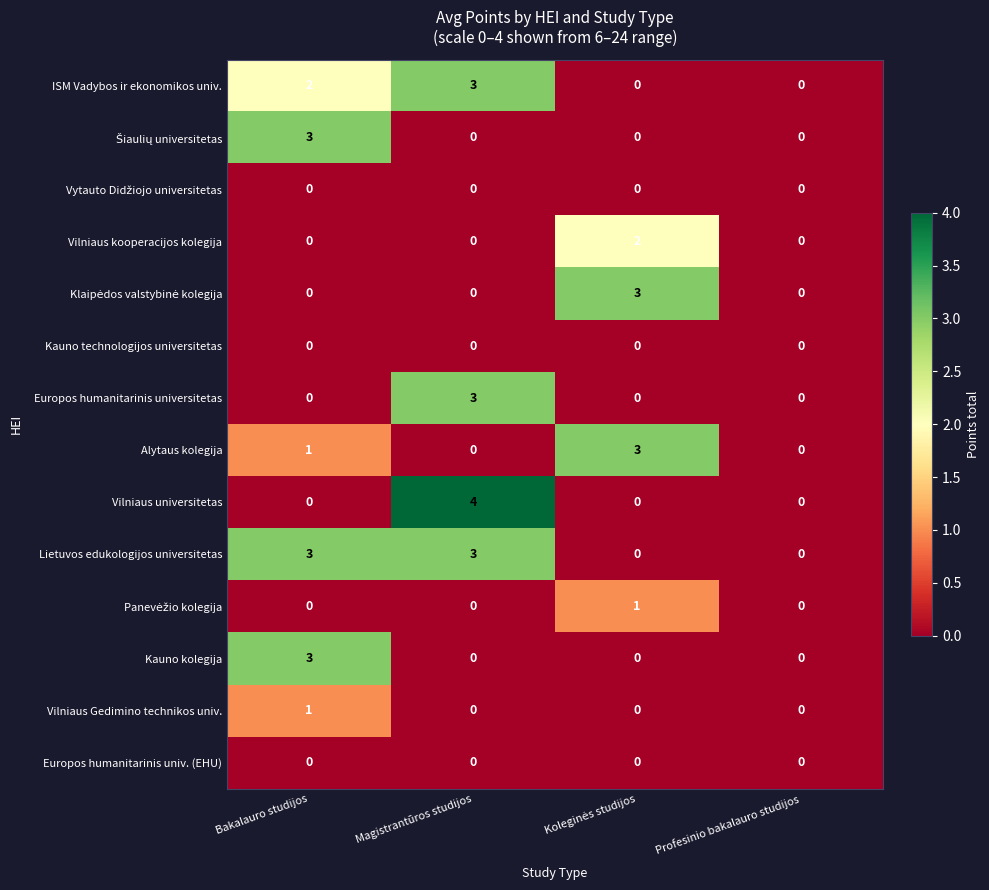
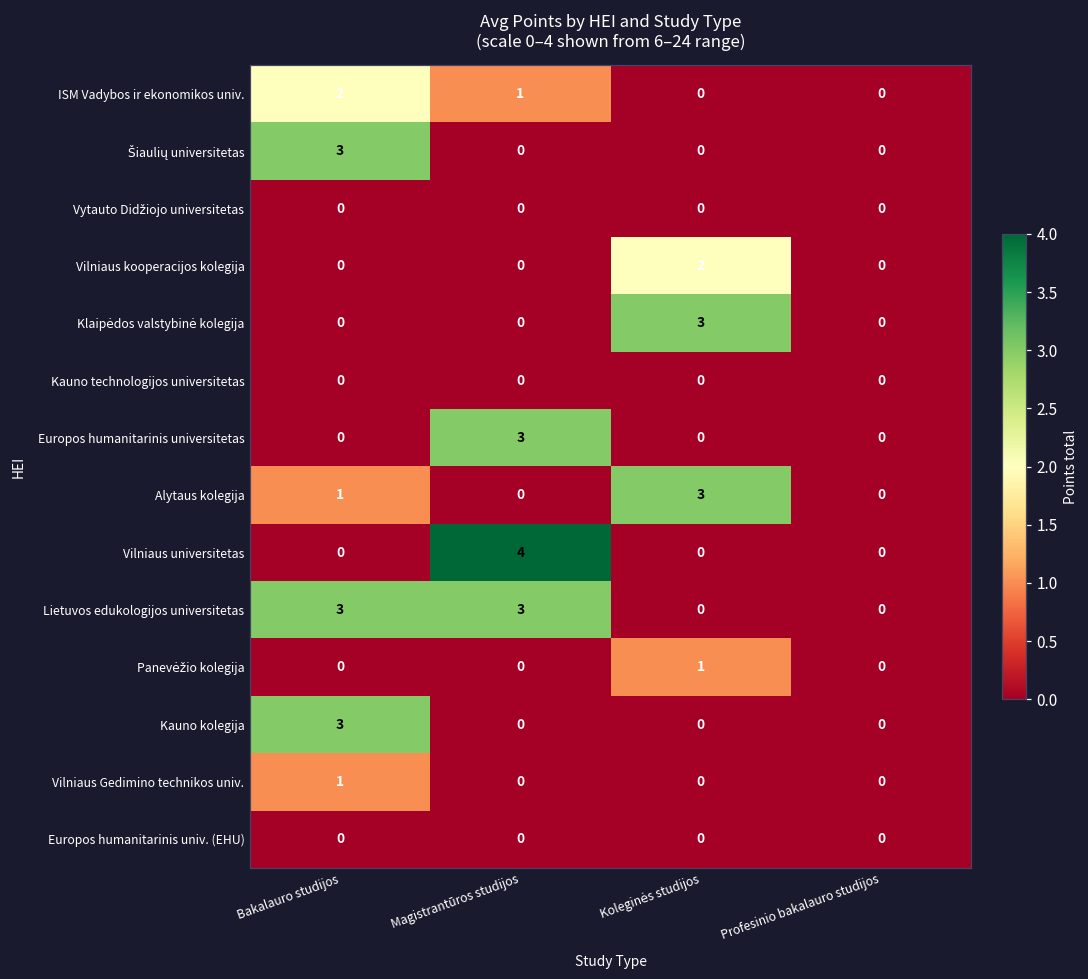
  {
    "ISM Vadybos ir ekonomikos univ.": {
      "Bakalauro studijos": 2,
-     "Magistrantūros studijos": 3,
+     "Magistrantūros studijos": 1,
      "Koleginės studijos": 0,
      "Profesinio bakalauro studijos": 0
    },
    "Šiaulių universitetas": {
      "Bakalauro studijos": 3,
      "Magistrantūros studijos": 0,
      "Koleginės studijos": 0,
      "Profesinio bakalauro studijos": 0
    },
    "Vytauto Didžiojo universitetas": {
      "Bakalauro studijos": 0,
      "Magistrantūros studijos": 0,
      "Koleginės studijos": 0,
      "Profesinio bakalauro studijos": 0
    },
    "Vilniaus kooperacijos kolegija": {
      "Bakalauro studijos": 0,
      "Magistrantūros studijos": 0,
      "Koleginės studijos": 2,
      "Profesinio bakalauro studijos": 0
    },
    "Klaipėdos valstybinė kolegija": {
      "Bakalauro studijos": 0,
      "Magistrantūros studijos": 0,
      "Koleginės studijos": 3,
      "Profesinio bakalauro studijos": 0
    },
    "Kauno technologijos universitetas": {
      "Bakalauro studijos": 0,
      "Magistrantūros studijos": 0,
      "Koleginės studijos": 0,
      "Profesinio bakalauro studijos": 0
    },
    "Europos humanitarinis universitetas": {
      "Bakalauro studijos": 0,
      "Magistrantūros studijos": 3,
      "Koleginės studijos": 0,
      "Profesinio bakalauro studijos": 0
    },
    "Alytaus kolegija": {
      "Bakalauro studijos": 1,
      "Magistrantūros studijos": 0,
      "Koleginės studijos": 3,
      "Profesinio bakalauro studijos": 0
    },
    "Vilniaus universitetas": {
      "Bakalauro studijos": 0,
      "Magistrantūros studijos": 4,
      "Koleginės studijos": 0,
      "Profesinio bakalauro studijos": 0
    },
    "Lietuvos edukologijos universitetas": {
      "Bakalauro studijos": 3,
      "Magistrantūros studijos": 3,
      "Koleginės studijos": 0,
      "Profesinio bakalauro studijos": 0
    },
    "Panevėžio kolegija": {
      "Bakalauro studijos": 0,
      "Magistrantūros studijos": 0,
      "Koleginės studijos": 1,
      "Profesinio bakalauro studijos": 0
    },
    "Kauno kolegija": {
      "Bakalauro studijos": 3,
      "Magistrantūros studijos": 0,
      "Koleginės studijos": 0,
      "Profesinio bakalauro studijos": 0
    },
    "Vilniaus Gedimino technikos univ.": {
      "Bakalauro studijos": 1,
      "Magistrantūros studijos": 0,
      "Koleginės studijos": 0,
      "Profesinio bakalauro studijos": 0
    },
    "Europos humanitarinis univ. (EHU)": {
      "Bakalauro studijos": 0,
      "Magistrantūros studijos": 0,
      "Koleginės studijos": 0,
      "Profesinio bakalauro studijos": 0
    }
  }
